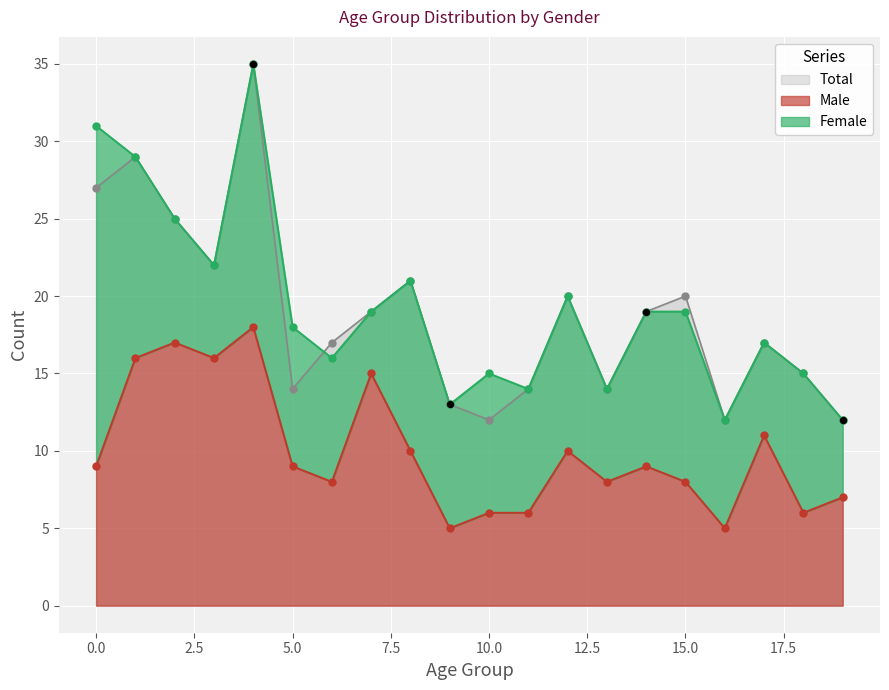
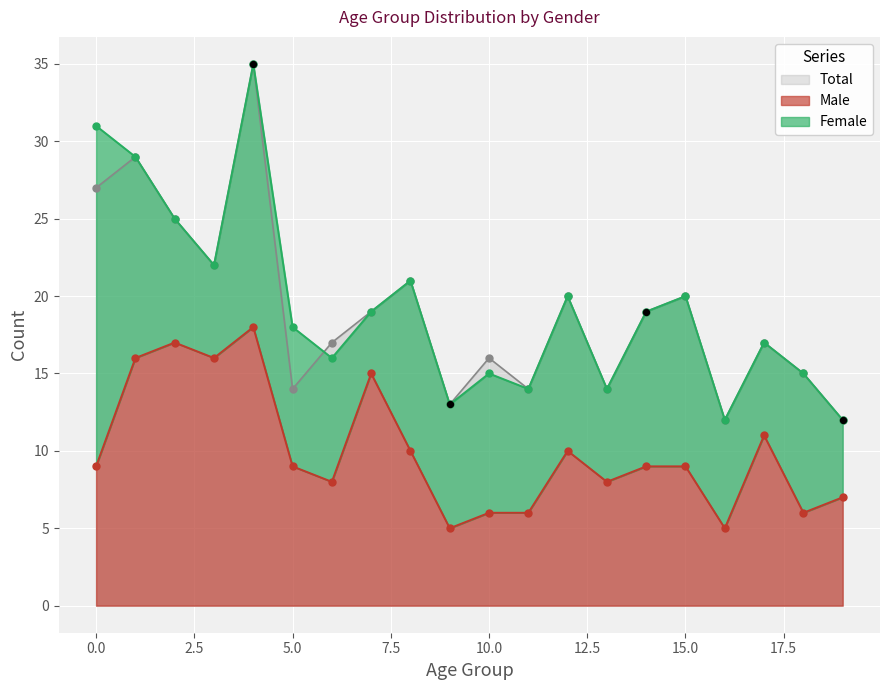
  {
    "Total": {
      "0.0": 27,
      "5.0": 14,
-     "10.0": 12
+     "10.0": 16
    },
    "Male": {
      "0.0": 9,
      "5.0": 9,
      "10.0": 6,
-     "15.0": 8
+     "15.0": 9
    },
    "Female": {
      "0.0": 22,
      "5.0": 9,
      "10.0": 9
    }
  }
